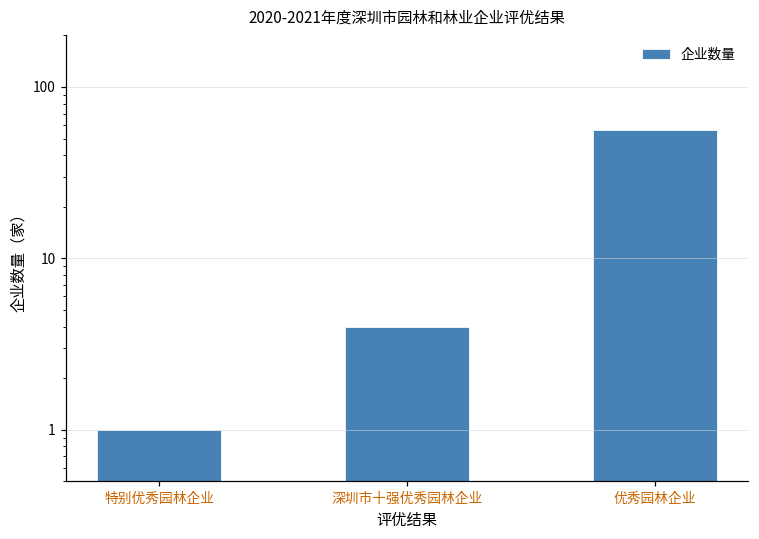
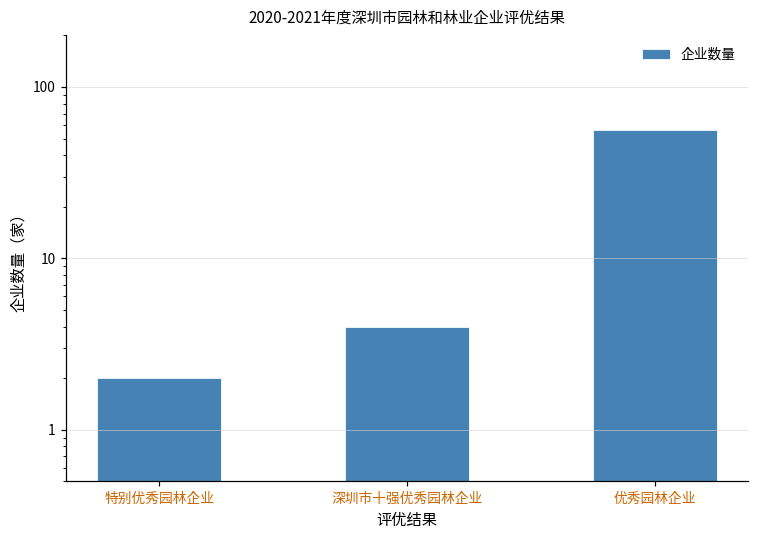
  {
-   "特别优秀园林企业": 1,
+   "特别优秀园林企业": 2,
    "深圳市十强优秀园林企业": 4,
    "优秀园林企业": 56
  }
